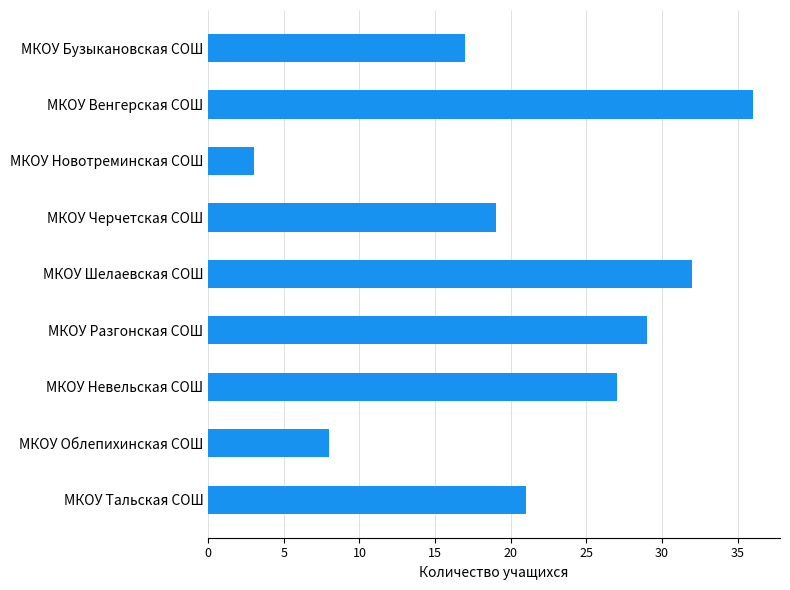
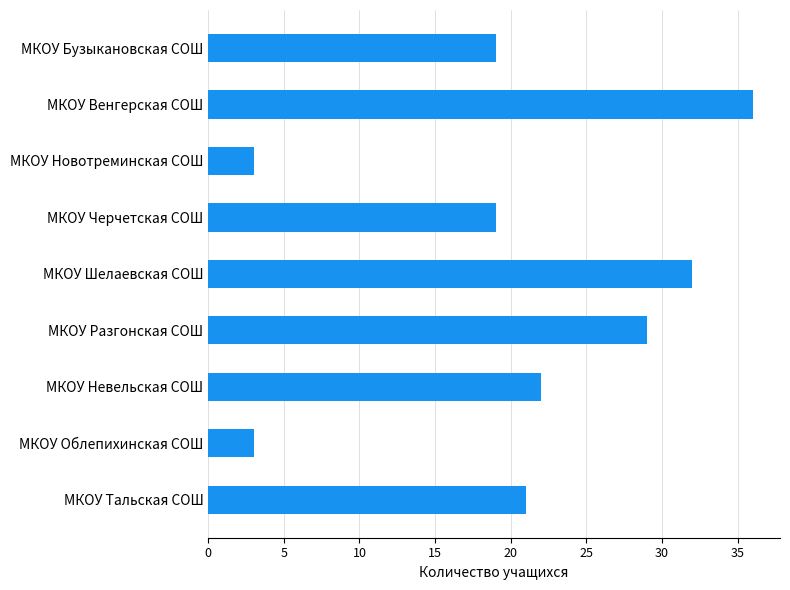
  {
-   "МКОУ Бузыкановская СОШ": 17,
+   "МКОУ Бузыкановская СОШ": 19,
    "МКОУ Венгерская СОШ": 36,
    "МКОУ Новотреминская СОШ": 3,
    "МКОУ Черчетская СОШ": 19,
    "МКОУ Шелаевская СОШ": 32,
    "МКОУ Разгонская СОШ": 29,
-   "МКОУ Невельская СОШ": 27,
-   "МКОУ Облепихинская СОШ": 8,
+   "МКОУ Невельская СОШ": 22,
+   "МКОУ Облепихинская СОШ": 3,
    "МКОУ Тальская СОШ": 21
  }
